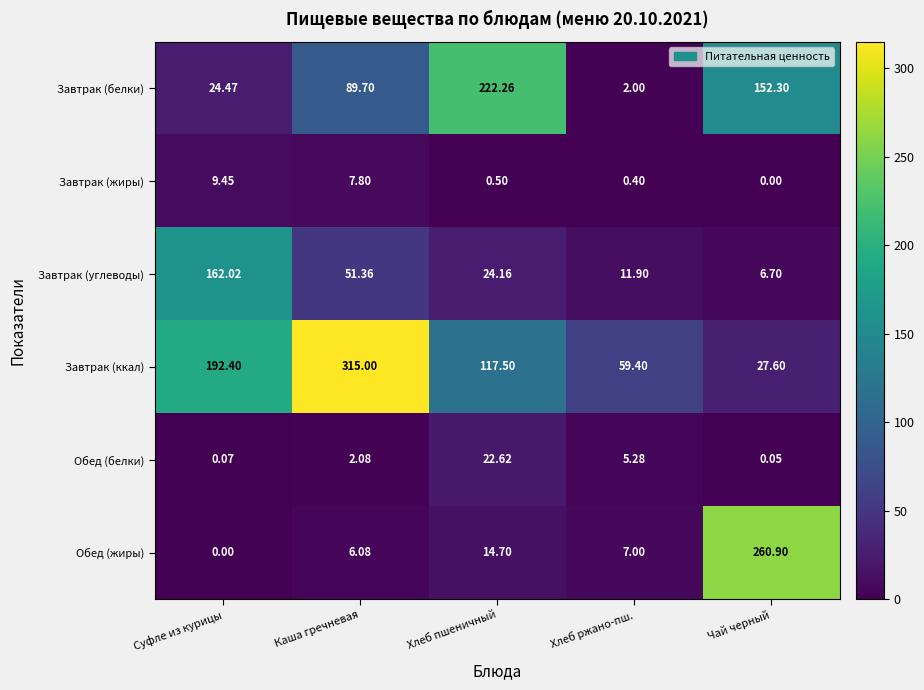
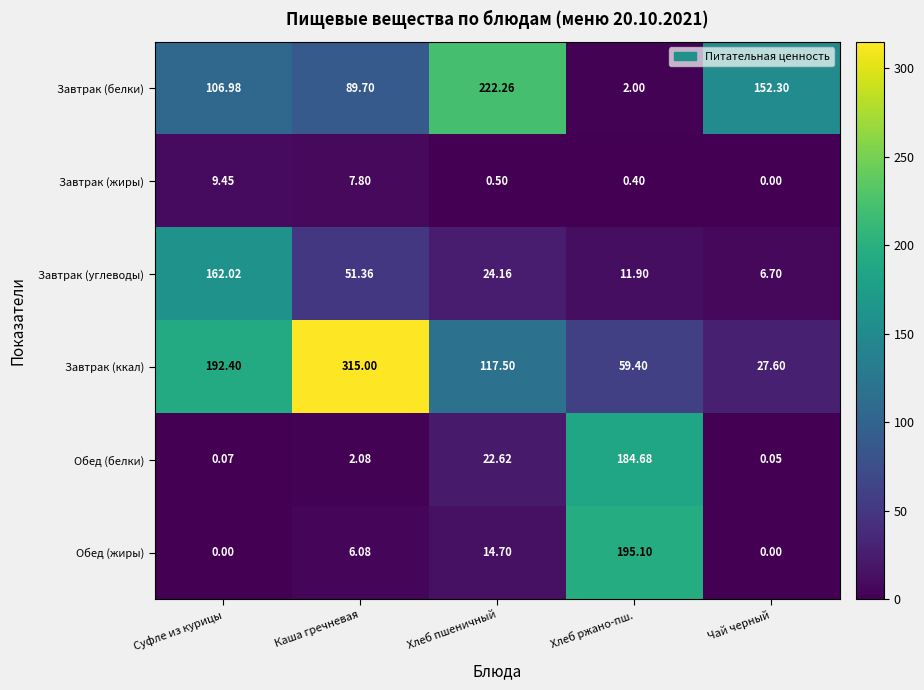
  {
    "Завтрак (белки)": {
-     "Суфле из курицы": 24.47,
+     "Суфле из курицы": 106.98,
      "Каша гречневая": 89.70,
      "Хлеб пшеничный": 222.26,
      "Хлеб ржано-пш.": 2.00,
      "Чай черный": 152.30
    },
    "Завтрак (жиры)": {
      "Суфле из курицы": 9.45,
      "Каша гречневая": 7.80,
      "Хлеб пшеничный": 0.50,
      "Хлеб ржано-пш.": 0.40,
      "Чай черный": 0.00
    },
    "Завтрак (углеводы)": {
      "Суфле из курицы": 162.02,
      "Каша гречневая": 51.36,
      "Хлеб пшеничный": 24.16,
      "Хлеб ржано-пш.": 11.90,
      "Чай черный": 6.70
    },
    "Завтрак (ккал)": {
      "Суфле из курицы": 192.40,
      "Каша гречневая": 315.00,
      "Хлеб пшеничный": 117.50,
      "Хлеб ржано-пш.": 59.40,
      "Чай черный": 27.60
    },
    "Обед (белки)": {
      "Суфле из курицы": 0.07,
      "Каша гречневая": 2.08,
      "Хлеб пшеничный": 22.62,
-     "Хлеб ржано-пш.": 5.28,
+     "Хлеб ржано-пш.": 184.68,
      "Чай черный": 0.05
    },
    "Обед (жиры)": {
      "Суфле из курицы": 0.00,
      "Каша гречневая": 6.08,
      "Хлеб пшеничный": 14.70,
-     "Хлеб ржано-пш.": 7.00,
-     "Чай черный": 260.90
+     "Хлеб ржано-пш.": 195.10,
+     "Чай черный": 0.00
    }
  }
